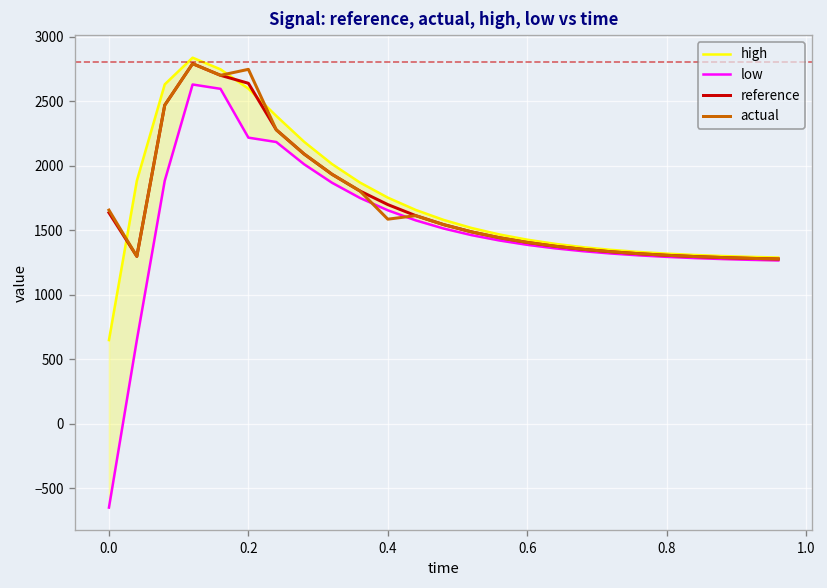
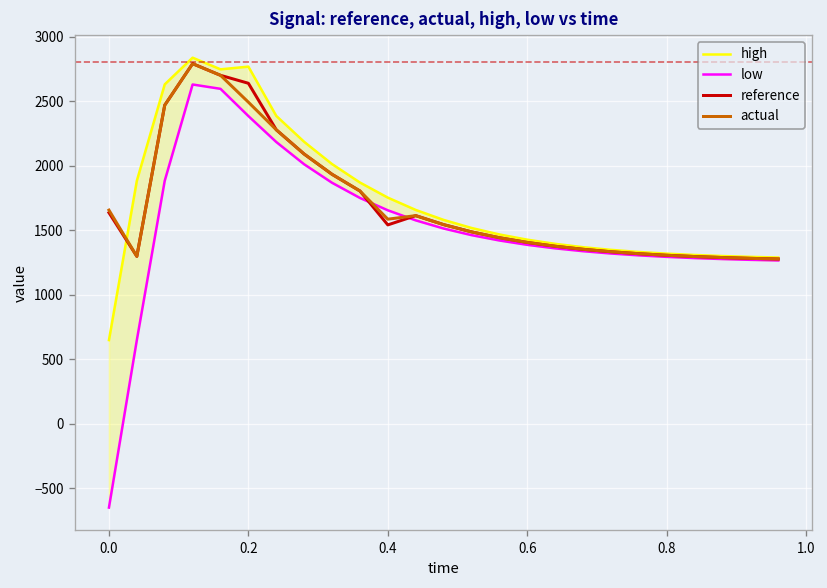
  {
    "high": {
      "0.0": 650,
-     "0.2": 2600,
+     "0.2": 2770,
      "0.4": 1750
    },
    "low": {
      "0.0": -650,
-     "0.2": 2220,
+     "0.2": 2380,
      "0.4": 1650
    },
    "reference": {
      "0.2": 2640,
-     "0.4": 1700
+     "0.4": 1540
    },
    "actual": {
-     "0.2": 2750,
+     "0.2": 2490,
      "0.4": 1590
    }
  }
